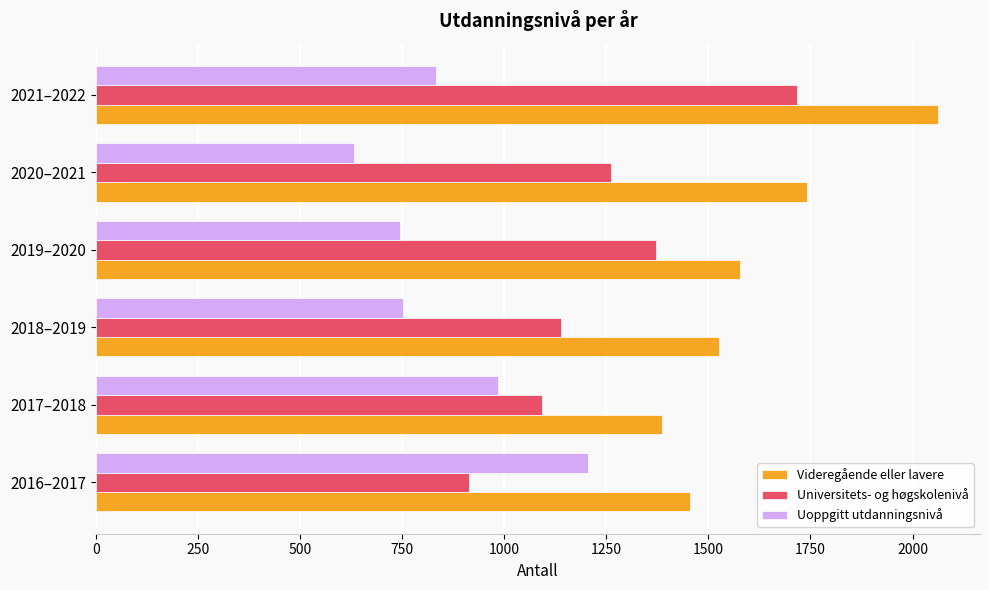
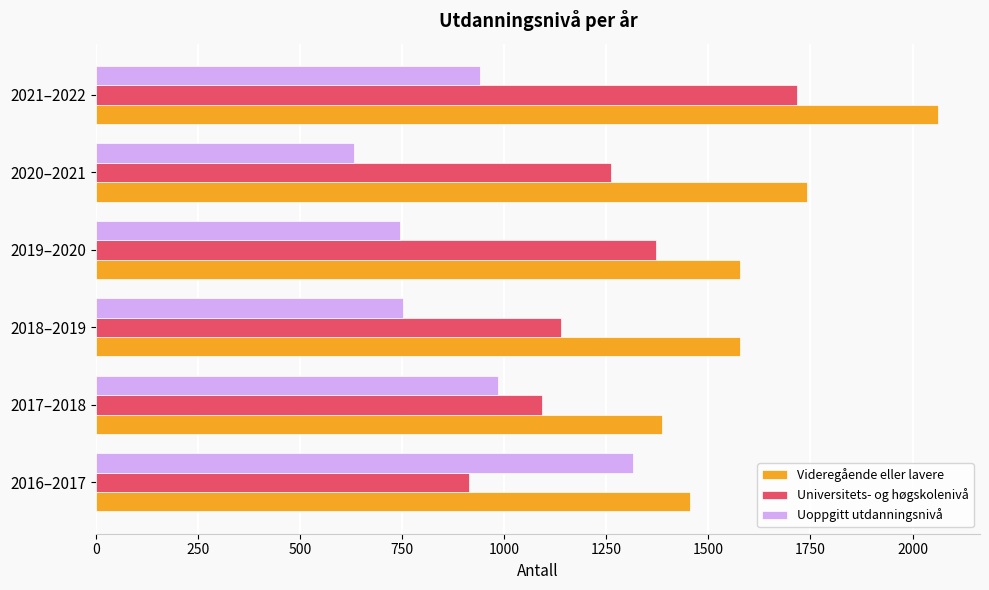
  {
    "Videregående eller lavere": {
      "2021–2022": 2060,
      "2020–2021": 1740,
      "2019–2020": 1580,
-     "2018–2019": 1530,
+     "2018–2019": 1580,
      "2017–2018": 1390,
      "2016–2017": 1460
    },
    "Universitets- og høgskolenivå": {
      "2021–2022": 1720,
      "2020–2021": 1260,
      "2019–2020": 1370,
      "2018–2019": 1140,
      "2017–2018": 1090,
      "2016–2017": 910
    },
    "Uoppgitt utdanningsnivå": {
-     "2021–2022": 830,
+     "2021–2022": 940,
      "2020–2021": 630,
      "2019–2020": 740,
      "2018–2019": 750,
      "2017–2018": 980,
-     "2016–2017": 1210
+     "2016–2017": 1320
    }
  }
